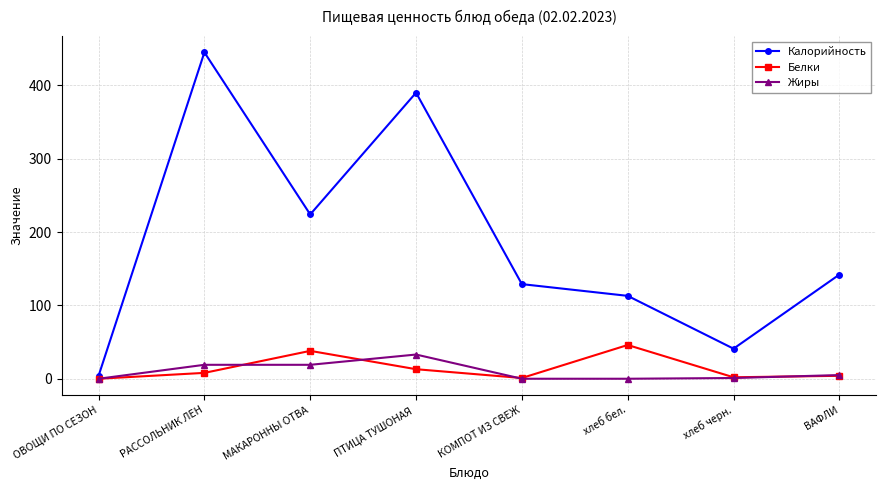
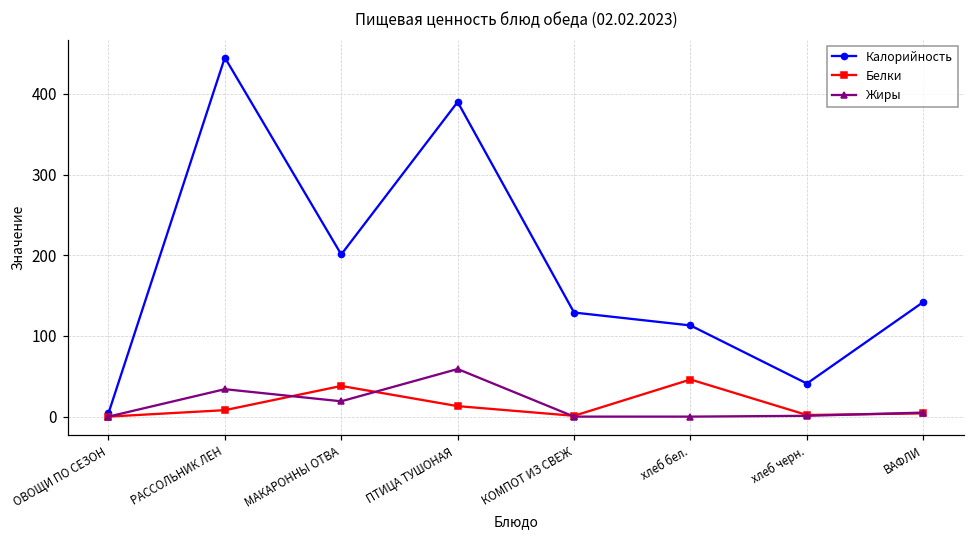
  {
    "Калорийность": {
      "ОВОЩИ ПО СЕЗОН": 0,
      "РАССОЛЬНИК ЛЕН": 450,
-     "МАКАРОННЫ ОТВА": 220,
+     "МАКАРОННЫ ОТВА": 200,
      "ПТИЦА ТУШОНАЯ": 390,
      "КОМПОТ ИЗ СВЕЖ": 130,
      "хлеб бел.": 110,
      "хлеб черн.": 40,
      "ВАФЛИ": 140
    },
    "Белки": {
      "РАССОЛЬНИК ЛЕН": 10,
      "МАКАРОННЫ ОТВА": 40,
      "ПТИЦА ТУШОНАЯ": 10,
      "хлеб бел.": 50
    },
    "Жиры": {
-     "РАССОЛЬНИК ЛЕН": 20,
+     "РАССОЛЬНИК ЛЕН": 30,
      "МАКАРОННЫ ОТВА": 20,
-     "ПТИЦА ТУШОНАЯ": 30,
+     "ПТИЦА ТУШОНАЯ": 60,
      "хлеб бел.": 0
    }
  }
